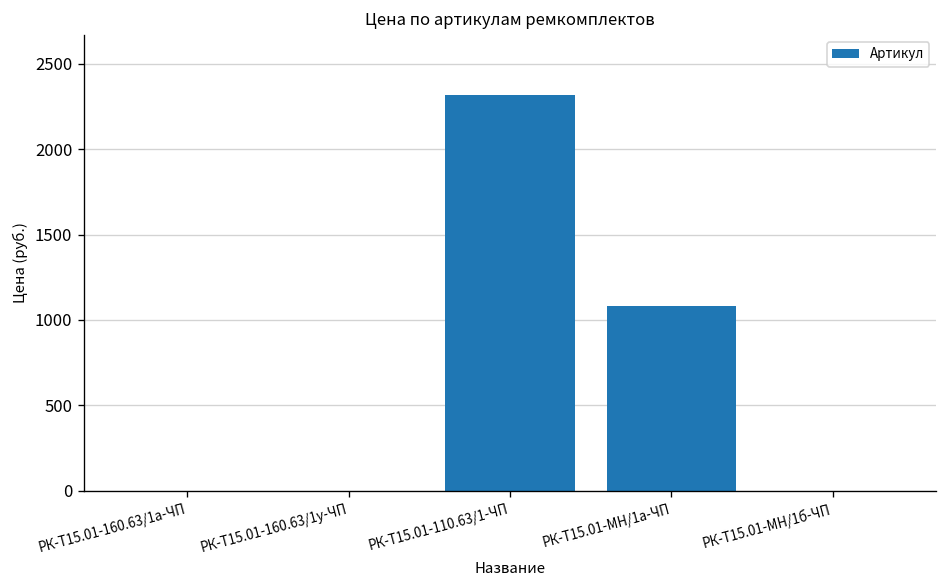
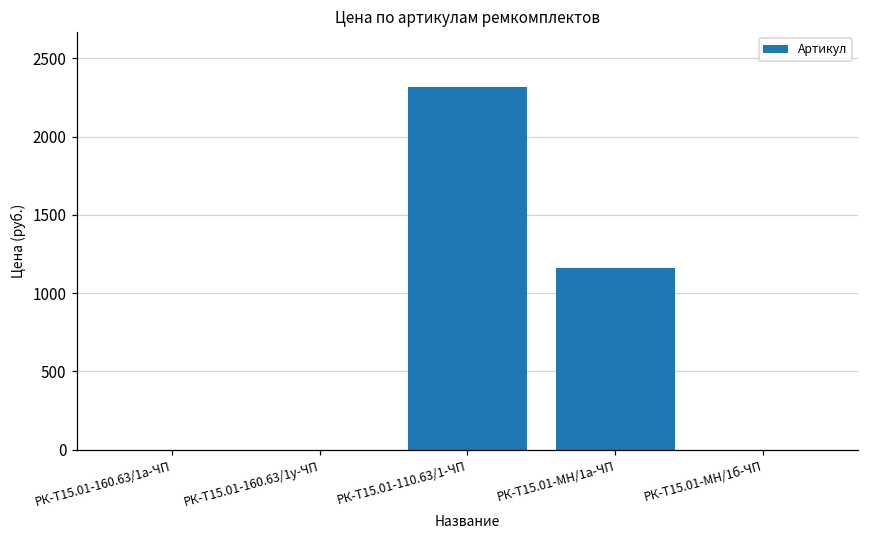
  {
    "РК-Т15.01-160.63/1а-ЧП": 0,
    "РК-Т15.01-110.63/1-ЧП": 2320,
-   "РК-Т15.01-МН/1а-ЧП": 1080
+   "РК-Т15.01-МН/1а-ЧП": 1160
  }
